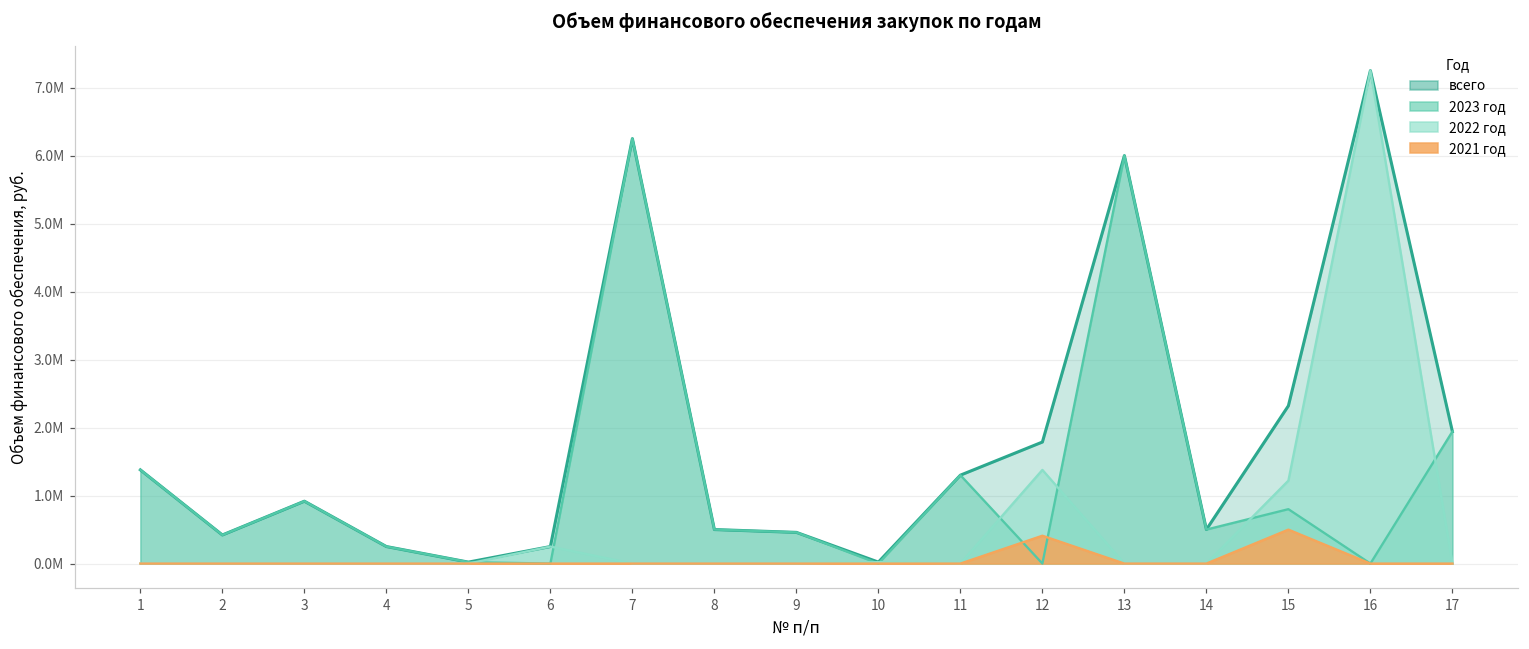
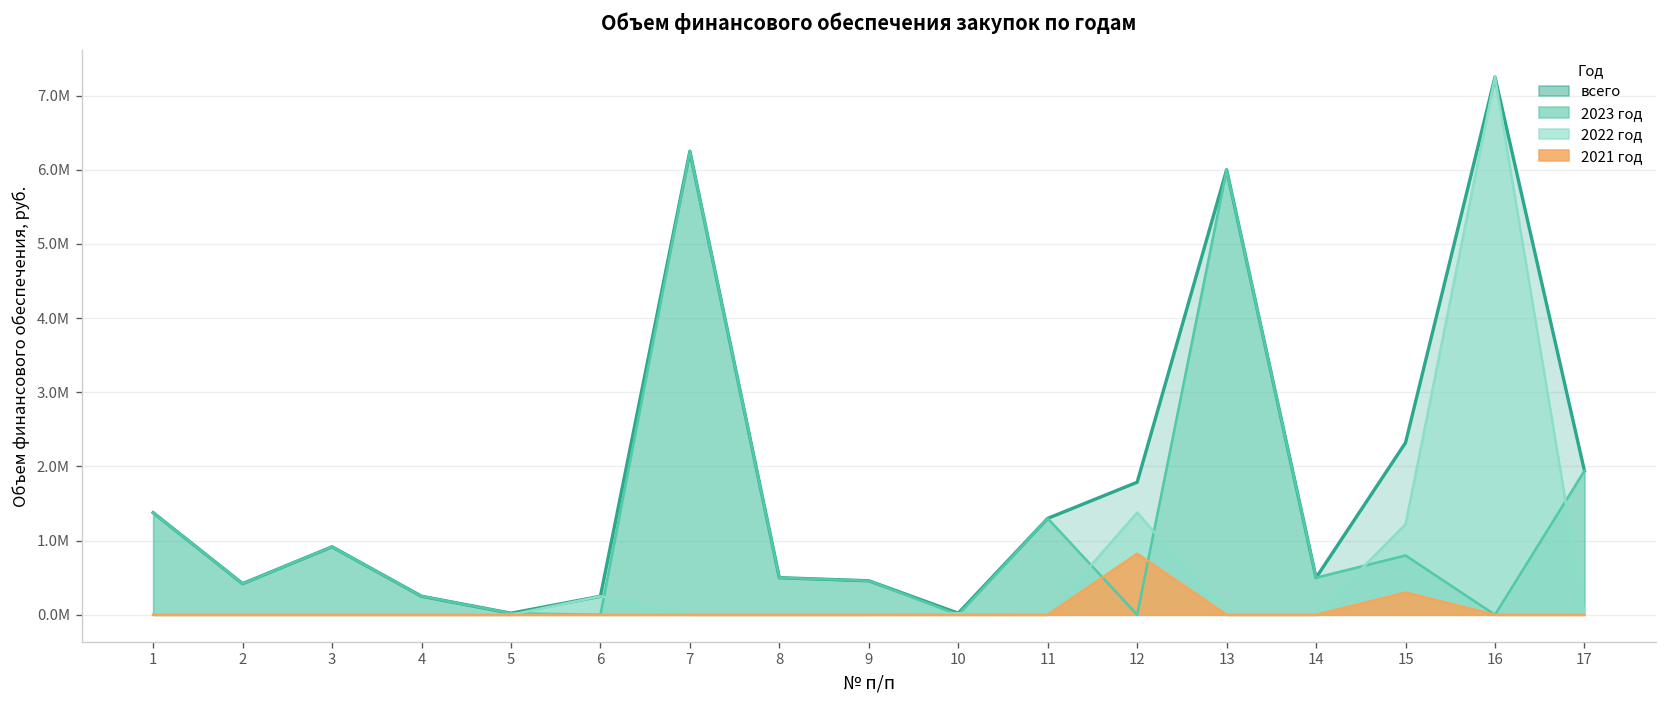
  {
    "2021 год": {
-     "12": 400000,
-     "15": 500000
+     "12": 800000,
+     "15": 300000
    }
  }
